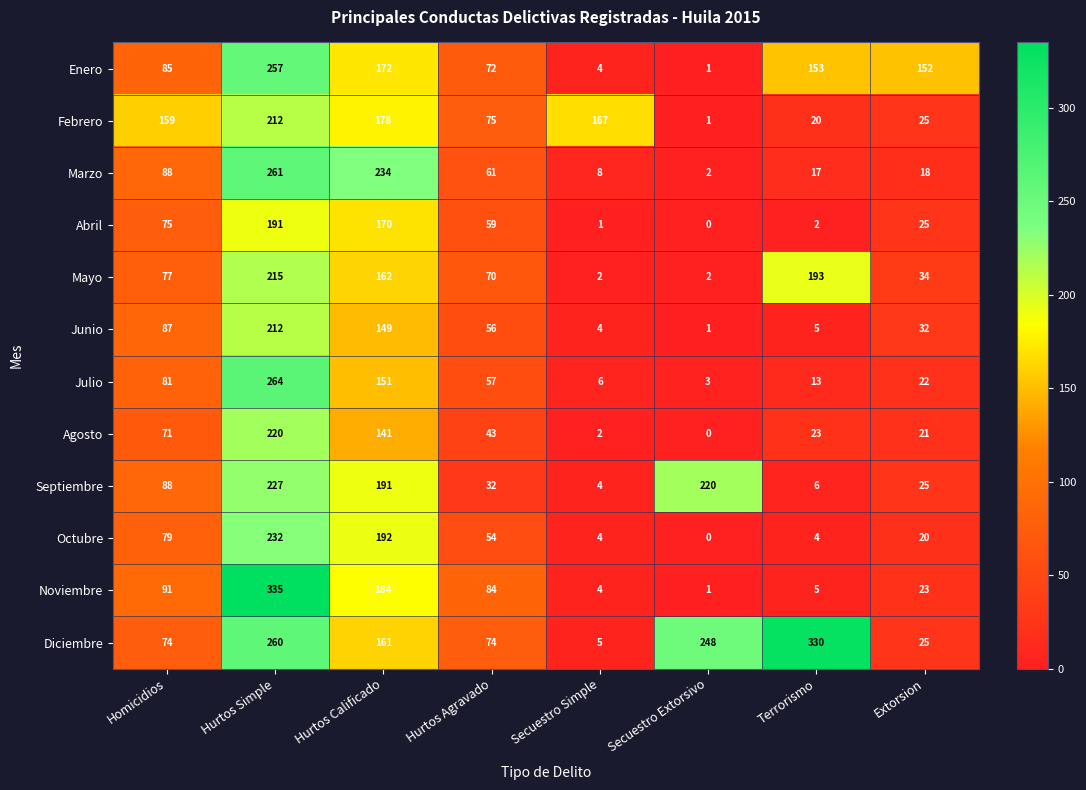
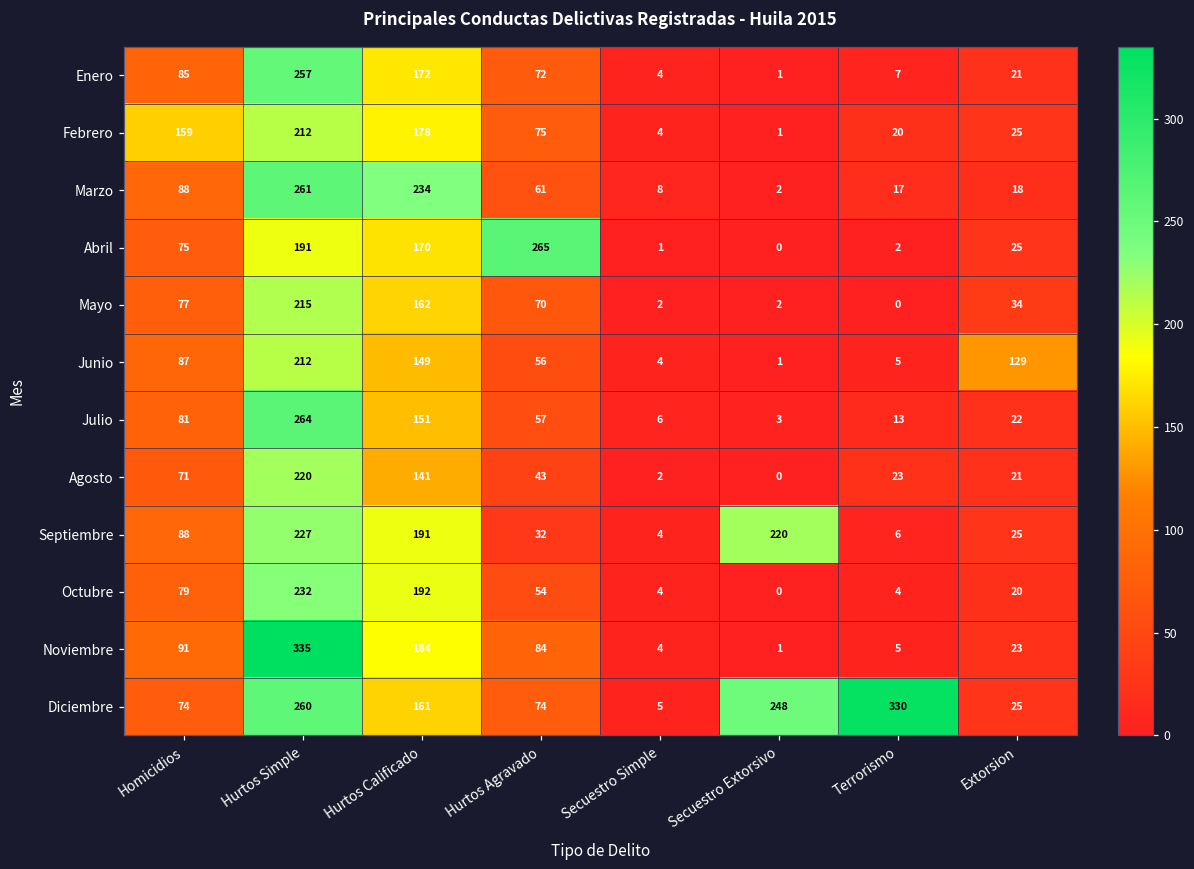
  {
    "Enero": {
      "Homicidios": 85,
      "Hurtos Simple": 257,
      "Hurtos Calificado": 172,
      "Hurtos Agravado": 72,
      "Secuestro Simple": 4,
      "Secuestro Extorsivo": 1,
-     "Terrorismo": 153,
-     "Extorsion": 152
+     "Terrorismo": 7,
+     "Extorsion": 21
    },
    "Febrero": {
      "Homicidios": 159,
      "Hurtos Simple": 212,
      "Hurtos Calificado": 178,
      "Hurtos Agravado": 75,
-     "Secuestro Simple": 167,
+     "Secuestro Simple": 4,
      "Secuestro Extorsivo": 1,
      "Terrorismo": 20,
      "Extorsion": 25
    },
    "Marzo": {
      "Homicidios": 88,
      "Hurtos Simple": 261,
      "Hurtos Calificado": 234,
      "Hurtos Agravado": 61,
      "Secuestro Simple": 8,
      "Secuestro Extorsivo": 2,
      "Terrorismo": 17,
      "Extorsion": 18
    },
    "Abril": {
      "Homicidios": 75,
      "Hurtos Simple": 191,
      "Hurtos Calificado": 170,
-     "Hurtos Agravado": 59,
+     "Hurtos Agravado": 265,
      "Secuestro Simple": 1,
      "Secuestro Extorsivo": 0,
      "Terrorismo": 2,
      "Extorsion": 25
    },
    "Mayo": {
      "Homicidios": 77,
      "Hurtos Simple": 215,
      "Hurtos Calificado": 162,
      "Hurtos Agravado": 70,
      "Secuestro Simple": 2,
      "Secuestro Extorsivo": 2,
-     "Terrorismo": 193,
+     "Terrorismo": 0,
      "Extorsion": 34
    },
    "Junio": {
      "Homicidios": 87,
      "Hurtos Simple": 212,
      "Hurtos Calificado": 149,
      "Hurtos Agravado": 56,
      "Secuestro Simple": 4,
      "Secuestro Extorsivo": 1,
      "Terrorismo": 5,
-     "Extorsion": 32
+     "Extorsion": 129
    },
    "Julio": {
      "Homicidios": 81,
      "Hurtos Simple": 264,
      "Hurtos Calificado": 151,
      "Hurtos Agravado": 57,
      "Secuestro Simple": 6,
      "Secuestro Extorsivo": 3,
      "Terrorismo": 13,
      "Extorsion": 22
    },
    "Agosto": {
      "Homicidios": 71,
      "Hurtos Simple": 220,
      "Hurtos Calificado": 141,
      "Hurtos Agravado": 43,
      "Secuestro Simple": 2,
      "Secuestro Extorsivo": 0,
      "Terrorismo": 23,
      "Extorsion": 21
    },
    "Septiembre": {
      "Homicidios": 88,
      "Hurtos Simple": 227,
      "Hurtos Calificado": 191,
      "Hurtos Agravado": 32,
      "Secuestro Simple": 4,
      "Secuestro Extorsivo": 220,
      "Terrorismo": 6,
      "Extorsion": 25
    },
    "Octubre": {
      "Homicidios": 79,
      "Hurtos Simple": 232,
      "Hurtos Calificado": 192,
      "Hurtos Agravado": 54,
      "Secuestro Simple": 4,
      "Secuestro Extorsivo": 0,
      "Terrorismo": 4,
      "Extorsion": 20
    },
    "Noviembre": {
      "Homicidios": 91,
      "Hurtos Simple": 335,
      "Hurtos Calificado": 184,
      "Hurtos Agravado": 84,
      "Secuestro Simple": 4,
      "Secuestro Extorsivo": 1,
      "Terrorismo": 5,
      "Extorsion": 23
    },
    "Diciembre": {
      "Homicidios": 74,
      "Hurtos Simple": 260,
      "Hurtos Calificado": 161,
      "Hurtos Agravado": 74,
      "Secuestro Simple": 5,
      "Secuestro Extorsivo": 248,
      "Terrorismo": 330,
      "Extorsion": 25
    }
  }
